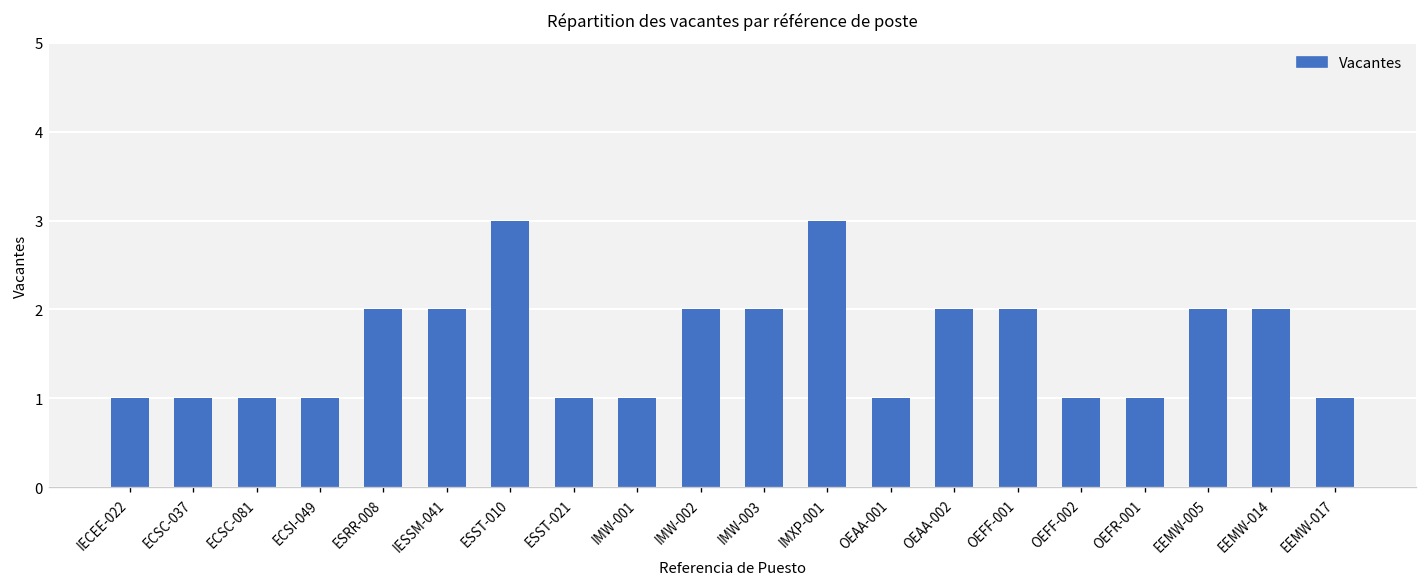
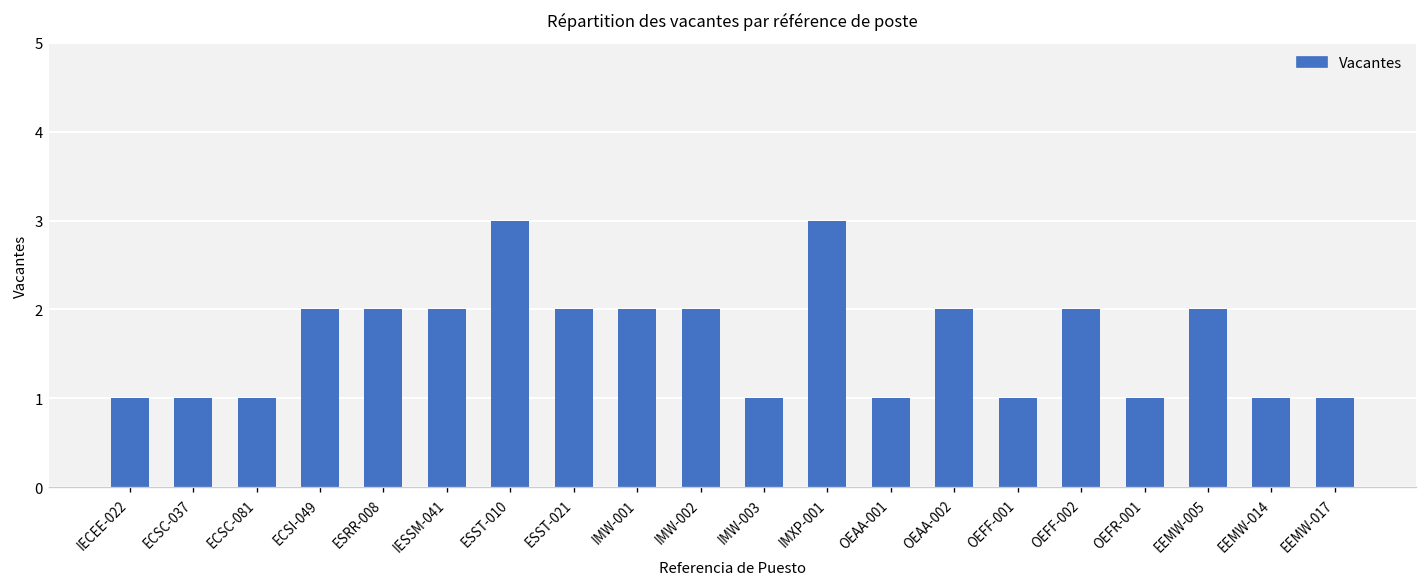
  {
    "IECEE-022": 1,
    "ECSC-037": 1,
    "ECSC-081": 1,
-   "ECSI-049": 1,
+   "ECSI-049": 2,
    "ESRR-008": 2,
    "IESSM-041": 2,
    "ESST-010": 3,
-   "ESST-021": 1,
-   "IMW-001": 1,
+   "ESST-021": 2,
+   "IMW-001": 2,
    "IMW-002": 2,
-   "IMW-003": 2,
+   "IMW-003": 1,
    "IMXP-001": 3,
    "OEAA-001": 1,
    "OEAA-002": 2,
-   "OEFF-001": 2,
-   "OEFF-002": 1,
+   "OEFF-001": 1,
+   "OEFF-002": 2,
    "OEFR-001": 1,
    "EEMW-005": 2,
-   "EEMW-014": 2,
+   "EEMW-014": 1,
    "EEMW-017": 1
  }
